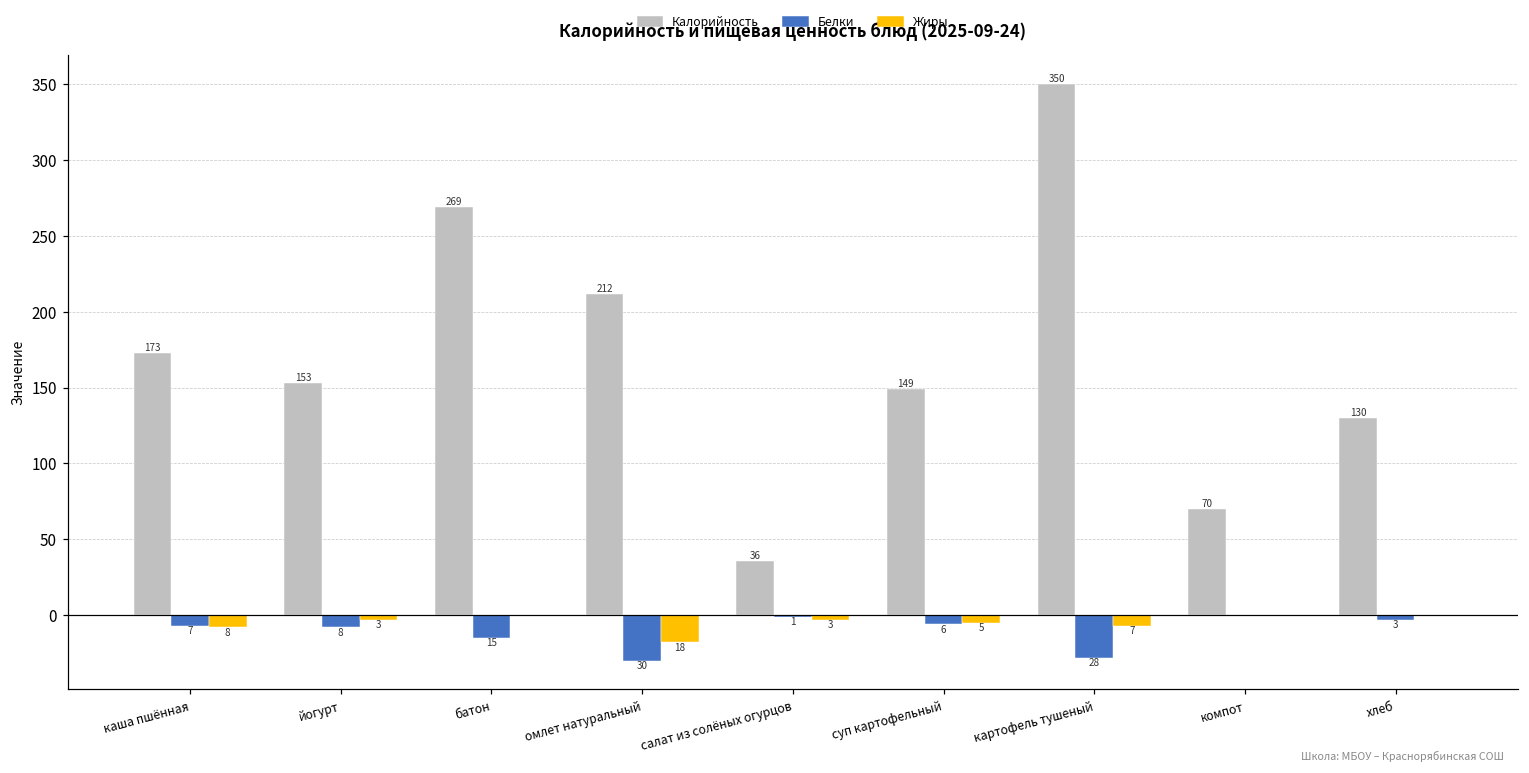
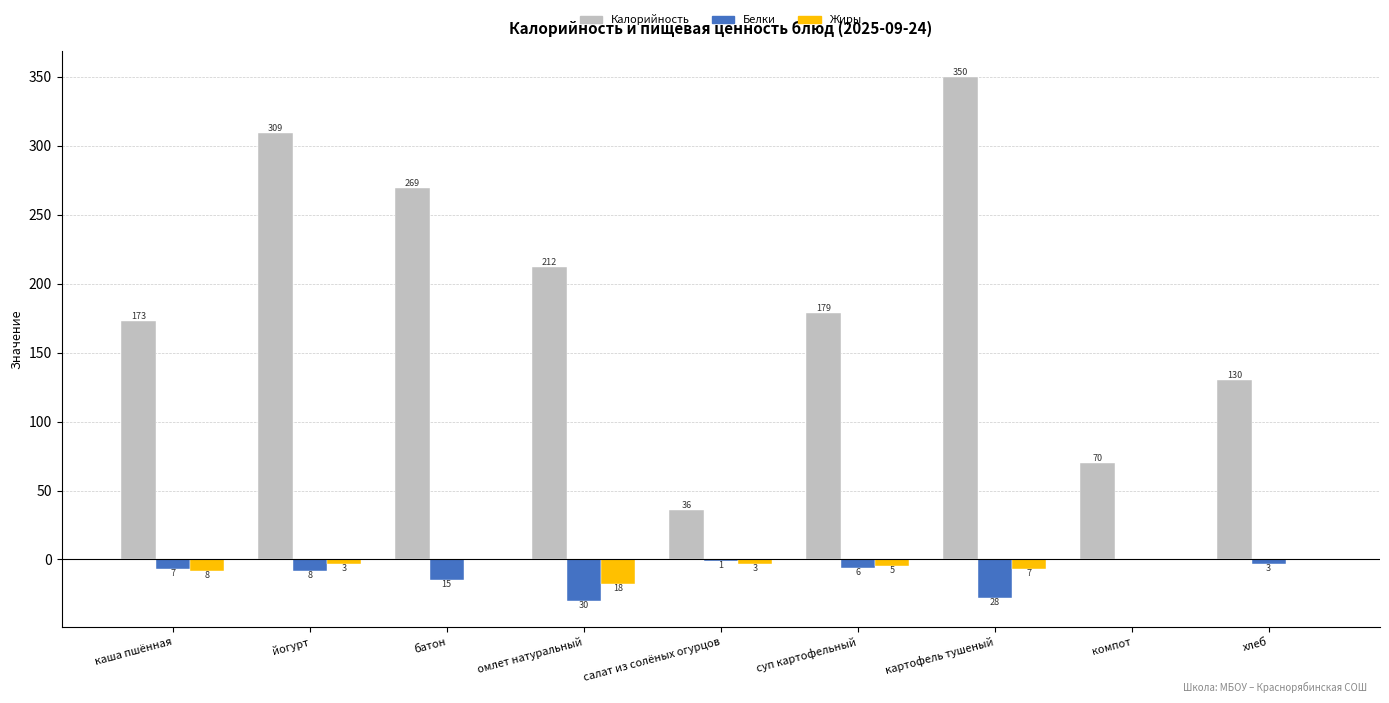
  {
    "Калорийность": {
      "каша пшённая": 173,
-     "йогурт": 153,
+     "йогурт": 309,
      "батон": 269,
      "омлет натуральный": 212,
      "салат из солёных огурцов": 36,
-     "суп картофельный": 149,
+     "суп картофельный": 179,
      "картофель тушеный": 350,
      "компот": 70,
      "хлеб": 130
    },
    "Белки": {
      "компот": 0
    },
    "Жиры": {
      "батон": 0,
      "компот": 0,
      "хлеб": 0
    }
  }
